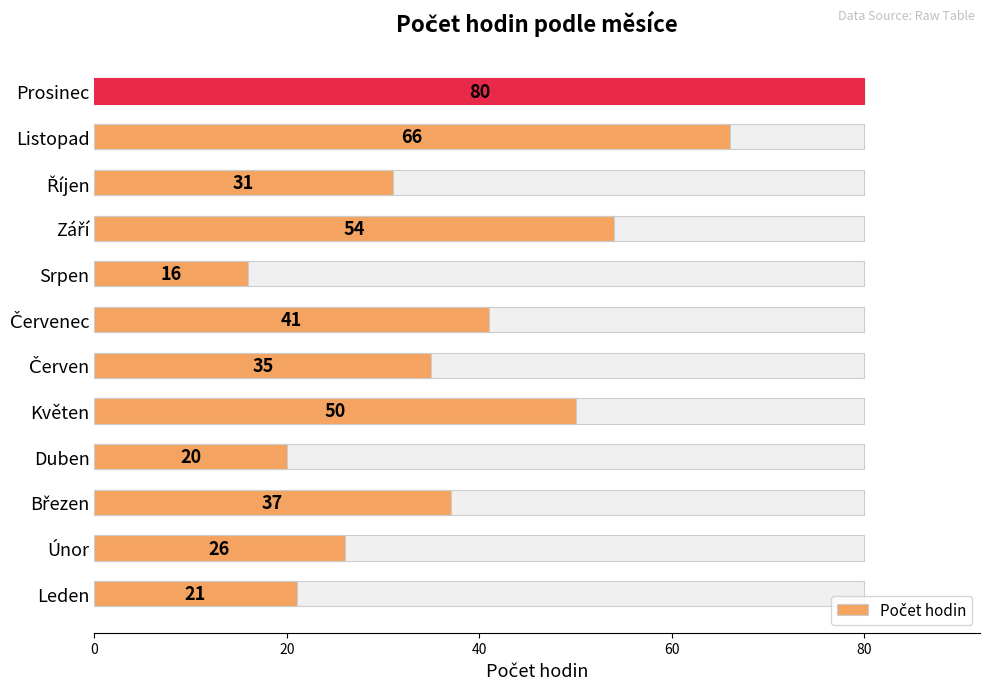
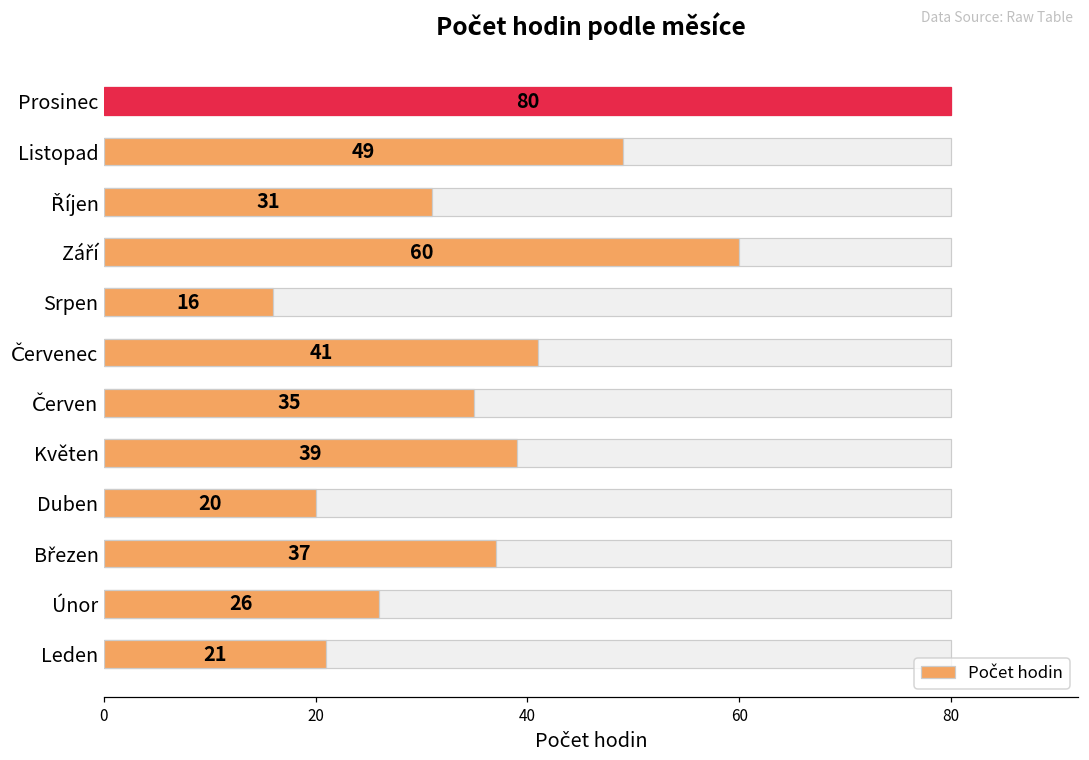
  {
    "Počet hodin": {
      "Prosinec": 80,
-     "Listopad": 66,
-     "Září": 54,
-     "Květen": 50
+     "Listopad": 49,
+     "Září": 60,
+     "Květen": 39
    }
  }
